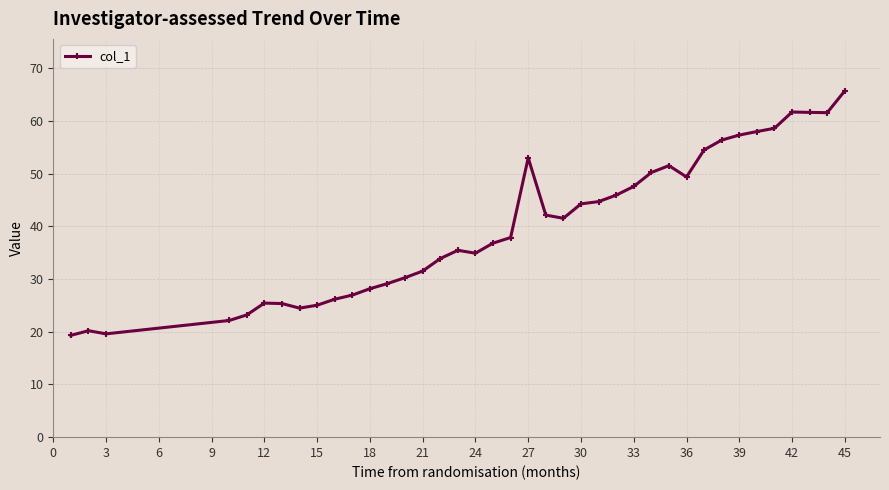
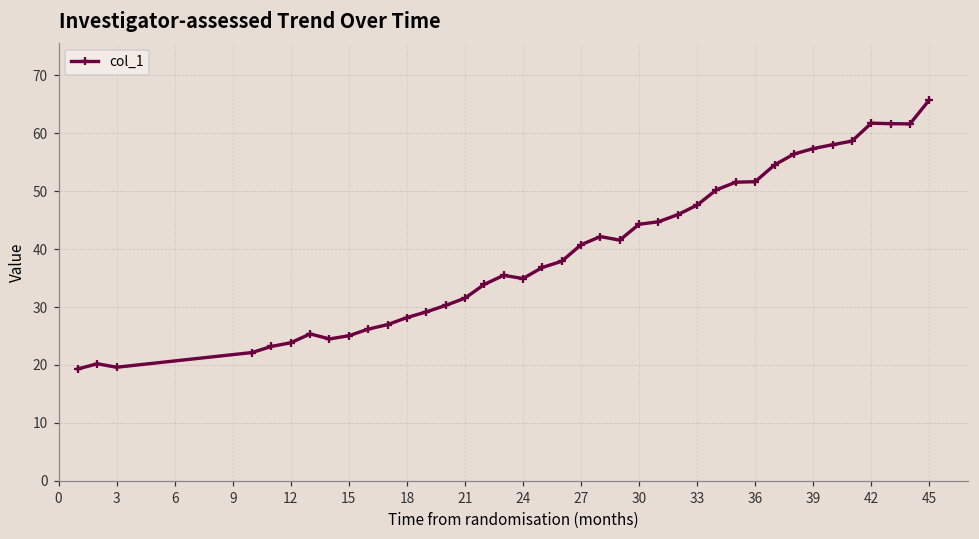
  {
    "3": 20,
-   "12": 25,
+   "12": 24,
    "15": 25,
    "18": 28,
    "21": 32,
    "24": 35,
-   "27": 53,
+   "27": 41,
    "30": 44,
    "33": 48,
-   "36": 49,
+   "36": 52,
    "39": 57,
    "42": 62,
    "45": 66
  }
